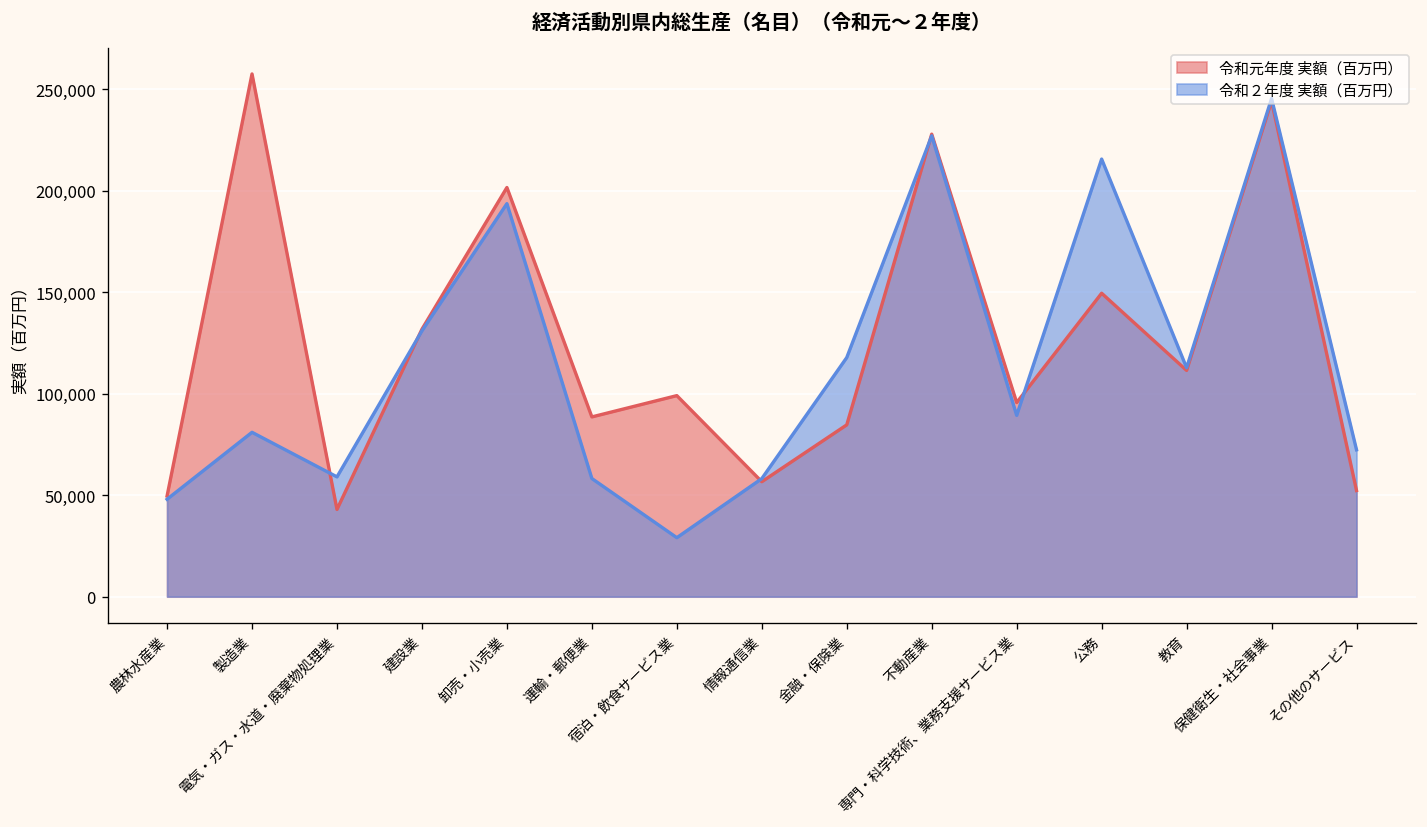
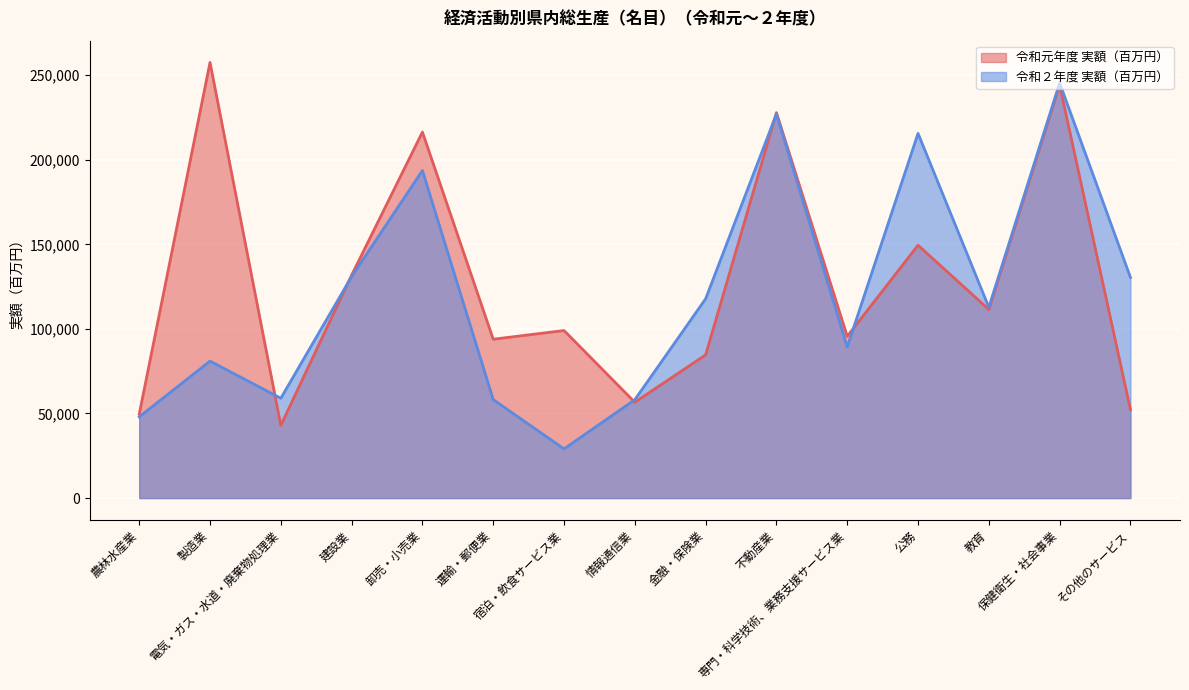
  {
    "令和元年度 実額（百万円）": {
      "農林水産業": "50,000",
      "製造業": "258,000",
      "電気・ガス・水道・廃棄物処理業": "43,000",
-     "卸売・小売業": "202,000",
-     "運輸・郵便業": "89,000",
+     "卸売・小売業": "216,000",
+     "運輸・郵便業": "94,000",
      "宿泊・飲食サービス業": "99,000",
      "情報通信業": "57,000",
      "金融・保険業": "85,000",
      "専門・科学技術、業務支援サービス業": "96,000",
      "公務": "149,000",
      "その他のサービス": "52,000"
    },
    "令和２年度 実額（百万円）": {
      "農林水産業": "48,000",
      "製造業": "81,000",
      "電気・ガス・水道・廃棄物処理業": "59,000",
      "卸売・小売業": "194,000",
      "運輸・郵便業": "58,000",
      "宿泊・飲食サービス業": "29,000",
      "情報通信業": "58,000",
      "金融・保険業": "118,000",
      "専門・科学技術、業務支援サービス業": "89,000",
      "公務": "216,000",
-     "その他のサービス": "72,000"
+     "その他のサービス": "130,000"
    }
  }
